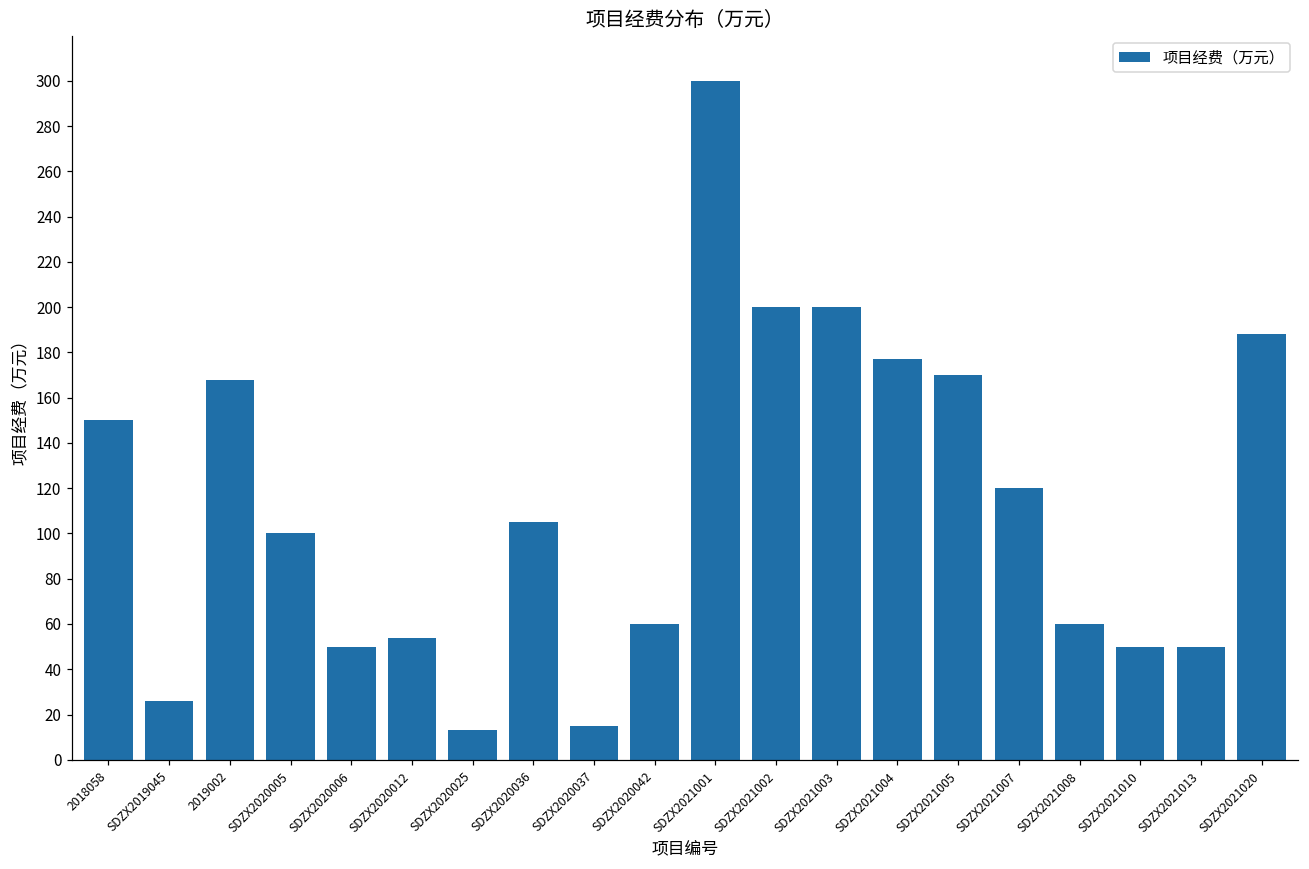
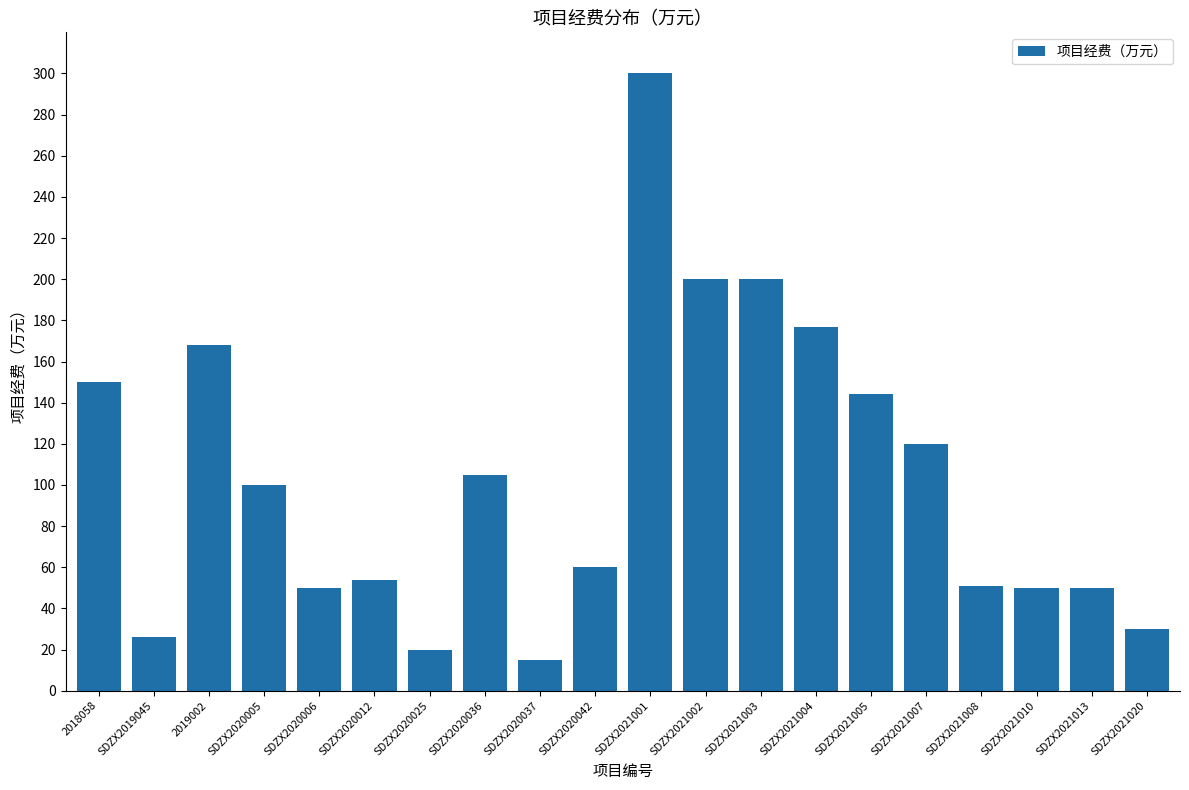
  {
    "2018058": 150,
    "SDZX2019045": 26,
    "2019002": 168,
    "SDZX2020005": 100,
    "SDZX2020006": 50,
    "SDZX2020012": 54,
-   "SDZX2020025": 13,
+   "SDZX2020025": 20,
    "SDZX2020036": 105,
    "SDZX2020037": 15,
    "SDZX2020042": 60,
    "SDZX2021001": 300,
    "SDZX2021002": 200,
    "SDZX2021003": 200,
    "SDZX2021004": 177,
-   "SDZX2021005": 170,
+   "SDZX2021005": 144,
    "SDZX2021007": 120,
-   "SDZX2021008": 60,
+   "SDZX2021008": 51,
    "SDZX2021010": 50,
    "SDZX2021013": 50,
-   "SDZX2021020": 188
+   "SDZX2021020": 30
  }
